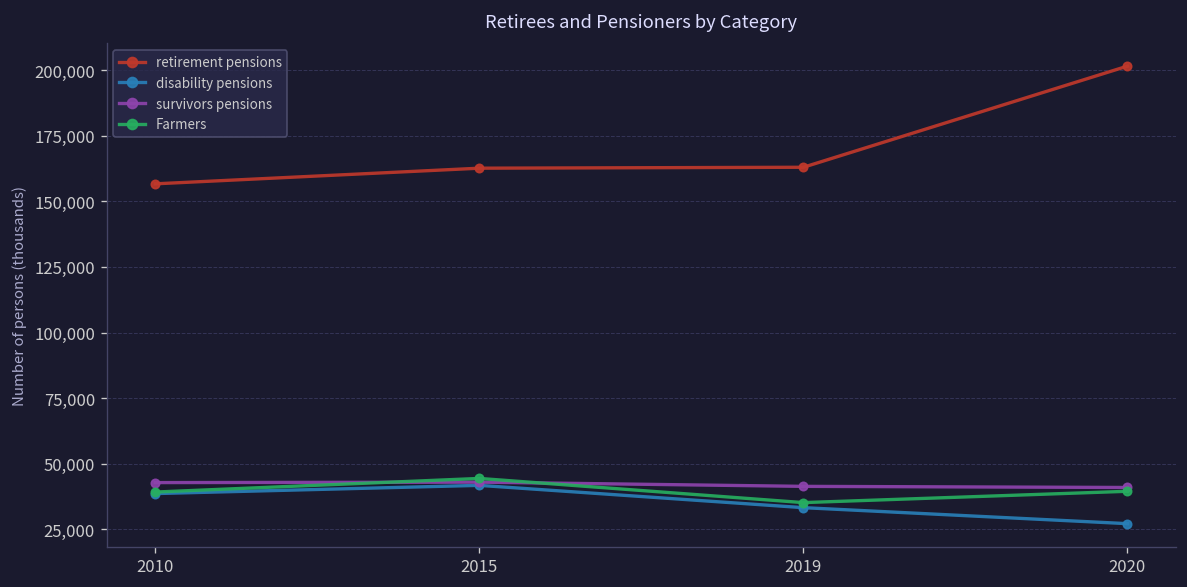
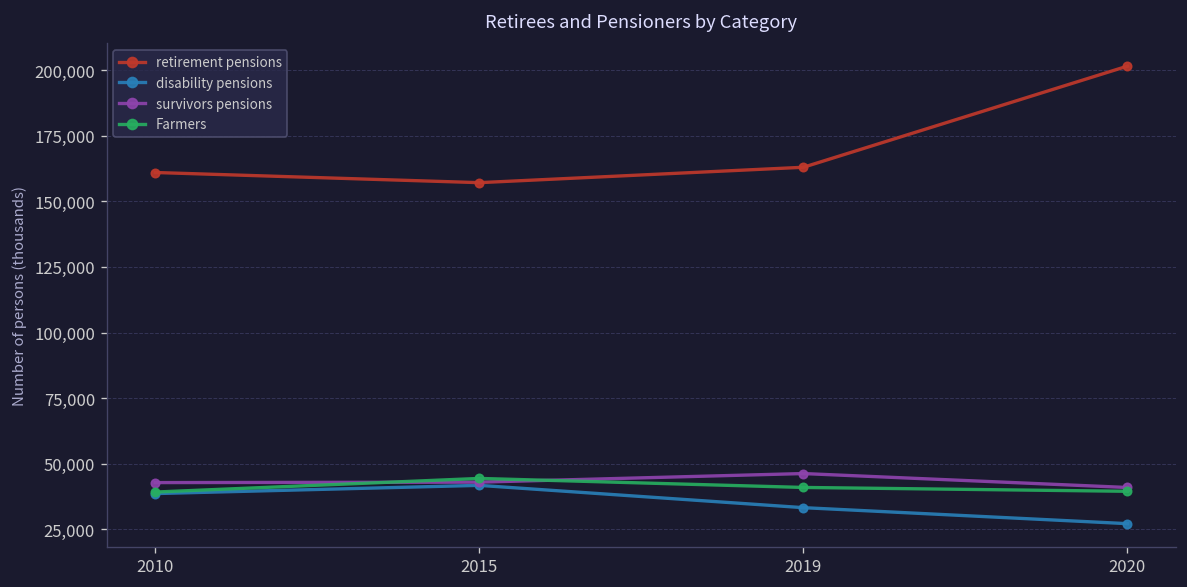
  {
    "retirement pensions": {
-     "2010": "157,000",
-     "2015": "163,000",
+     "2010": "161,000",
+     "2015": "157,000",
      "2019": "163,000",
      "2020": "202,000"
    },
    "disability pensions": {
      "2015": "42,000",
      "2019": "33,000",
      "2020": "27,000"
    },
    "survivors pensions": {
      "2010": "43,000",
      "2015": "43,000",
-     "2019": "41,000",
+     "2019": "46,000",
      "2020": "41,000"
    },
    "Farmers": {
      "2015": "44,000",
-     "2019": "35,000",
+     "2019": "41,000",
      "2020": "39,000"
    }
  }
